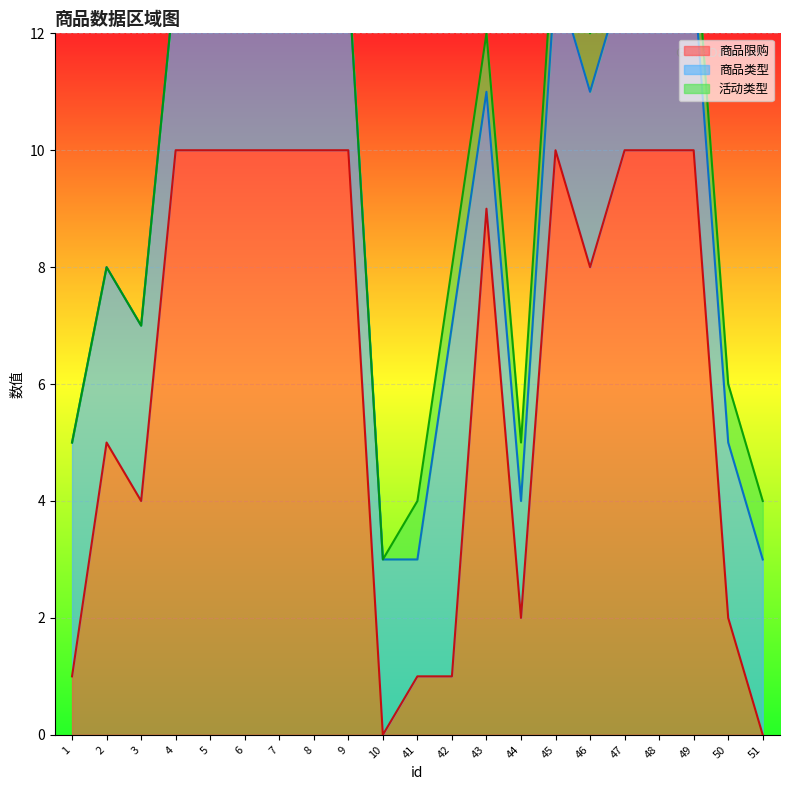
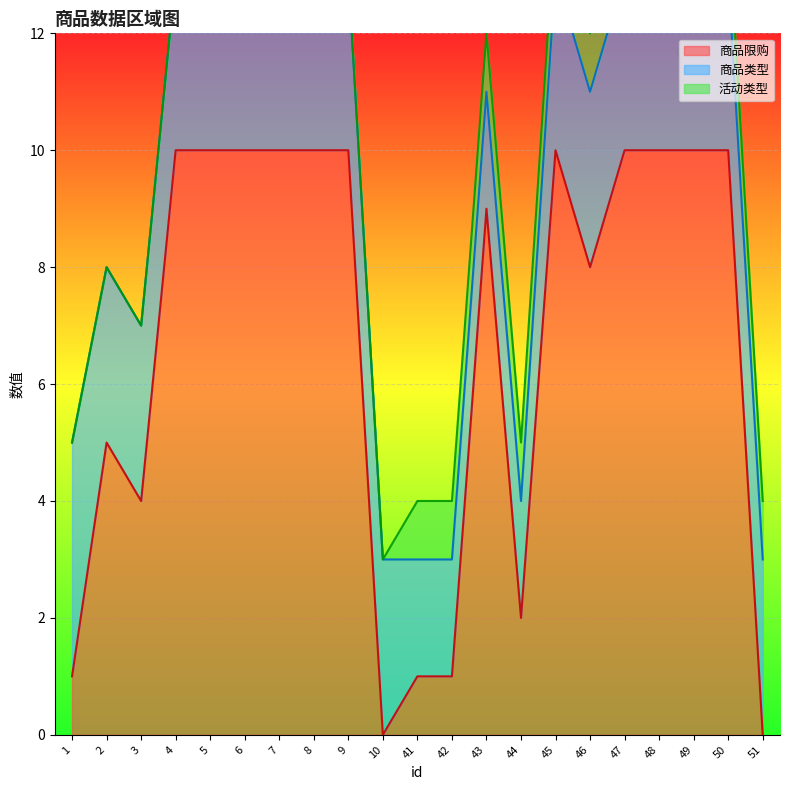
  {
    "商品限购": {
      "1": 1,
      "2": 5,
      "3": 4,
      "4": 10,
      "5": 10,
      "6": 10,
      "7": 10,
      "8": 10,
      "9": 10,
      "10": 0,
      "41": 1,
      "42": 1,
      "43": 9,
      "44": 2,
      "45": 10,
      "46": 8,
      "47": 10,
      "48": 10,
      "49": 10,
-     "50": 2,
+     "50": 10,
      "51": 0
    },
    "商品类型": {
      "41": 2,
-     "42": 6,
+     "42": 2,
      "43": 2,
      "44": 2,
      "46": 3,
      "51": 3
    },
    "活动类型": {
      "41": 1,
      "42": 1,
      "43": 1,
      "44": 1,
      "46": 1,
      "51": 1
    }
  }
